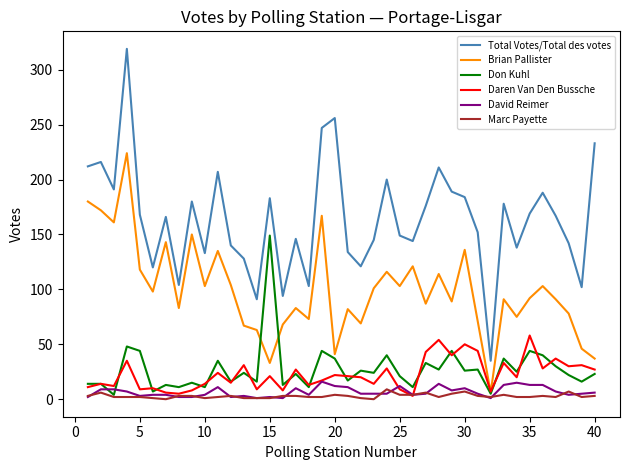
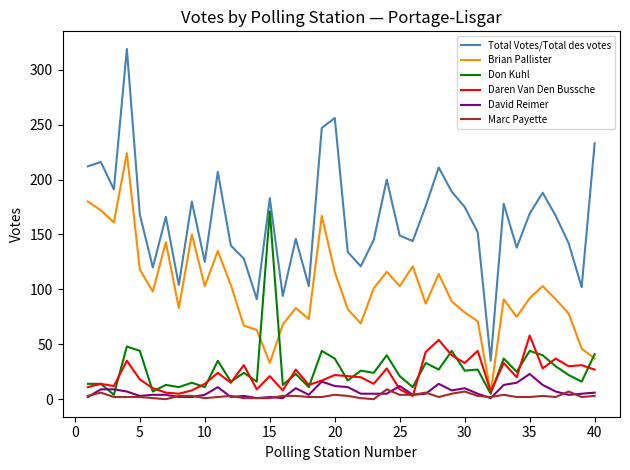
  {
    "Total Votes/Total des votes": {
      "5": 168,
-     "10": 133,
+     "10": 125,
      "15": 183,
      "20": 256,
      "25": 149,
-     "30": 184,
+     "30": 175,
      "35": 169,
      "40": 233
    },
    "Brian Pallister": {
      "5": 118,
      "10": 103,
      "15": 33,
-     "20": 41,
+     "20": 116,
      "25": 103,
-     "30": 136,
+     "30": 79,
      "35": 92,
      "40": 37
    },
    "Don Kuhl": {
      "5": 44,
      "10": 11,
-     "15": 149,
+     "15": 171,
      "20": 37,
      "25": 21,
      "30": 26,
      "35": 44,
-     "40": 23
+     "40": 41
    },
    "Daren Van Den Bussche": {
-     "5": 9,
+     "5": 18,
      "10": 14,
      "15": 21,
      "20": 22,
      "25": 9,
-     "30": 50,
+     "30": 33,
      "35": 58,
      "40": 27
    },
    "David Reimer": {
      "10": 4,
      "20": 12,
      "25": 12,
      "30": 10,
-     "35": 13,
+     "35": 23,
      "40": 6
    },
    "Marc Payette": {
      "10": 1,
      "20": 4,
      "25": 4,
      "30": 7,
      "35": 2,
      "40": 3
    }
  }
